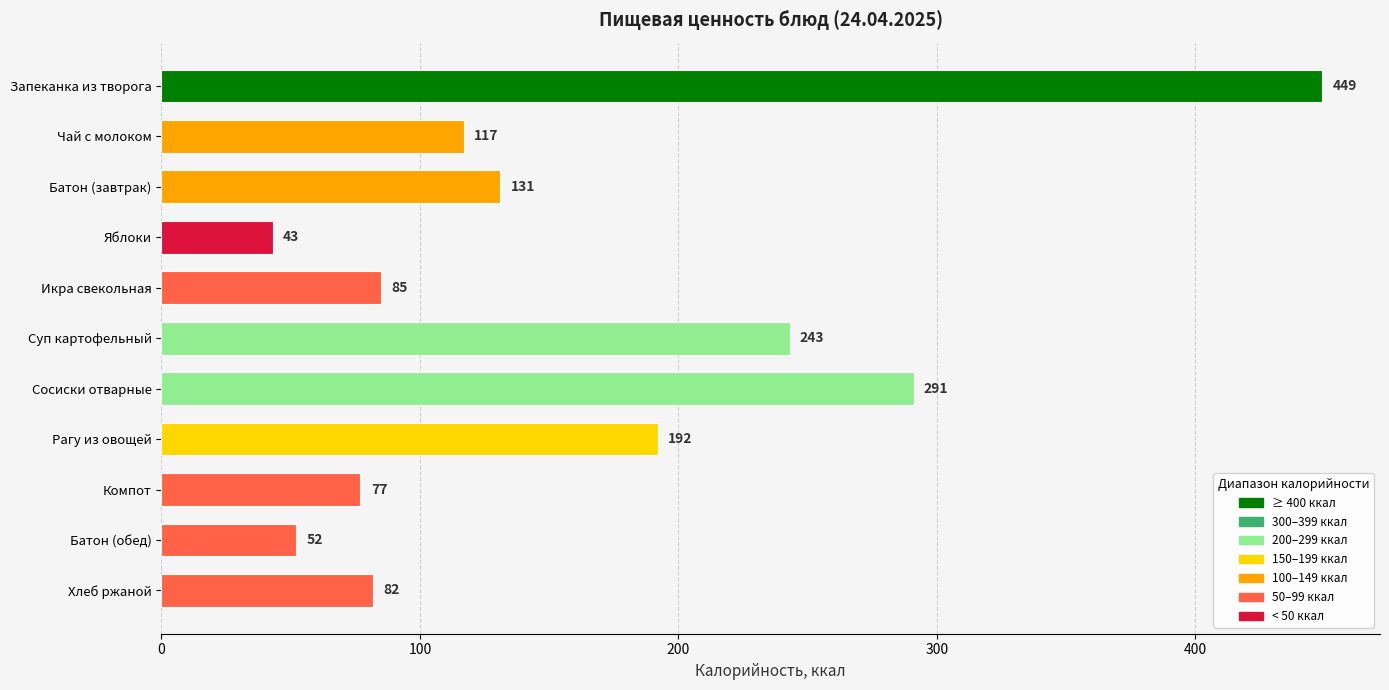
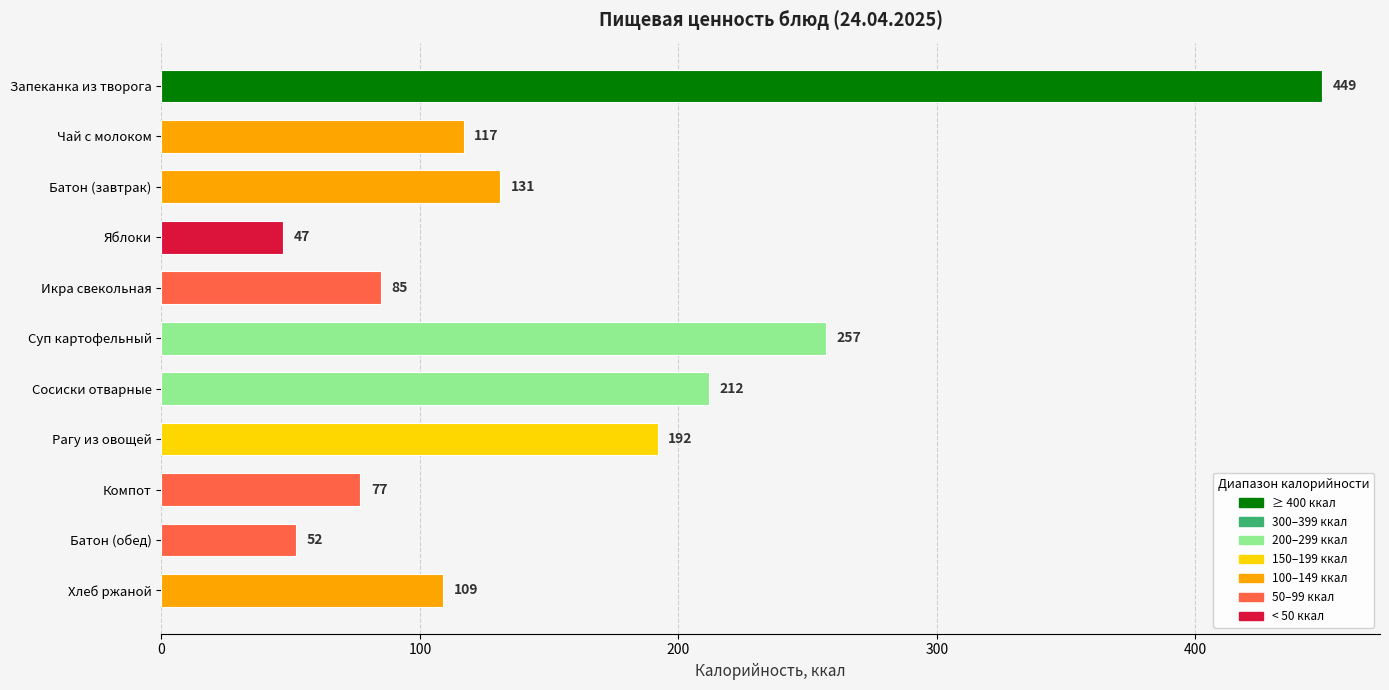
  {
    "Запеканка из творога": 449,
    "Чай с молоком": 117,
    "Батон (завтрак)": 131,
-   "Яблоки": 43,
+   "Яблоки": 47,
    "Икра свекольная": 85,
-   "Суп картофельный": 243,
-   "Сосиски отварные": 291,
+   "Суп картофельный": 257,
+   "Сосиски отварные": 212,
    "Рагу из овощей": 192,
    "Компот": 77,
    "Батон (обед)": 52,
-   "Хлеб ржаной": 82
+   "Хлеб ржаной": 109
  }
